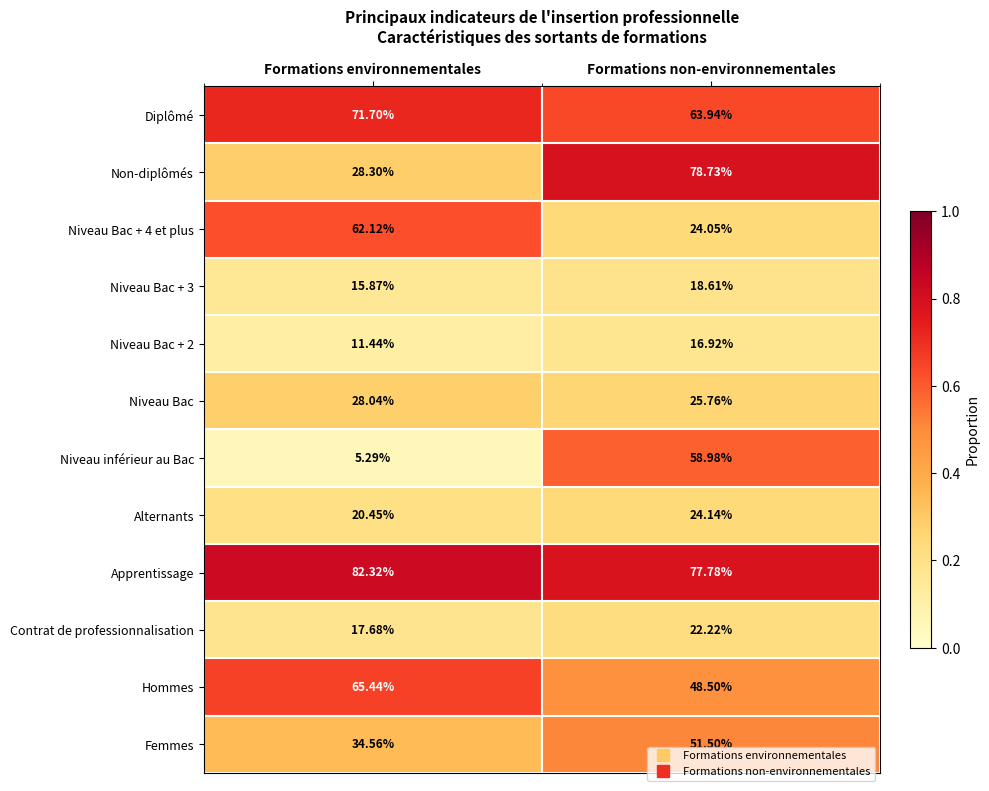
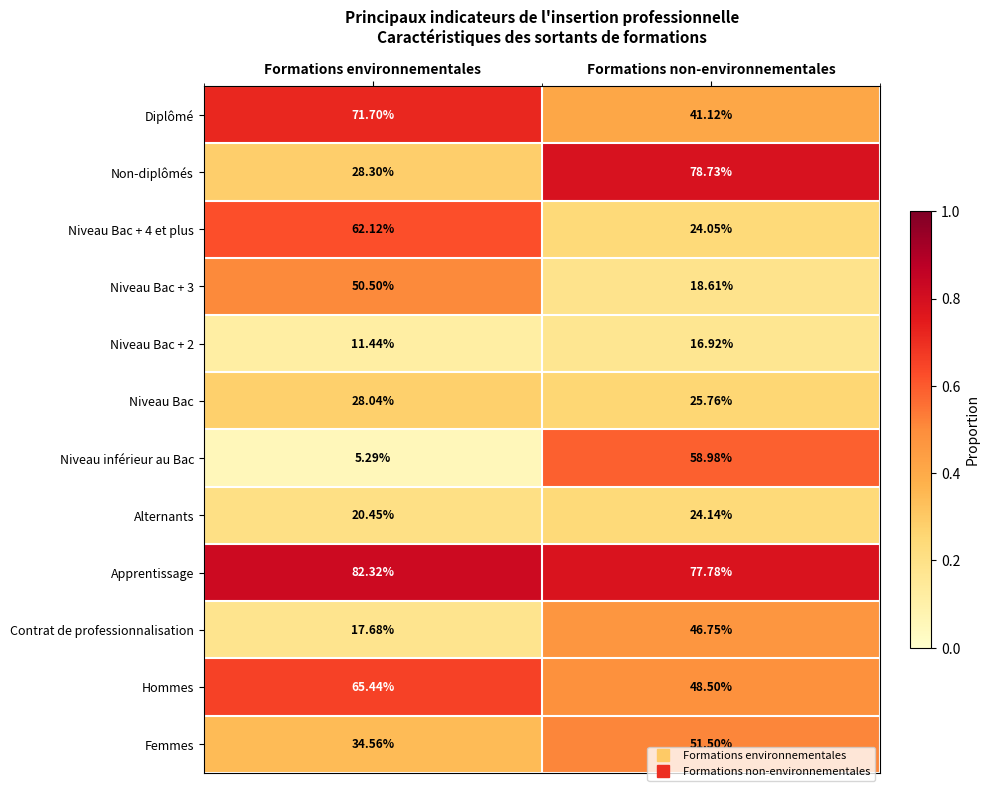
  {
    "Diplômé": {
      "Formations environnementales": "71.70%",
-     "Formations non-environnementales": "63.94%"
+     "Formations non-environnementales": "41.12%"
    },
    "Non-diplômés": {
      "Formations environnementales": "28.30%",
      "Formations non-environnementales": "78.73%"
    },
    "Niveau Bac + 4 et plus": {
      "Formations environnementales": "62.12%",
      "Formations non-environnementales": "24.05%"
    },
    "Niveau Bac + 3": {
-     "Formations environnementales": "15.87%",
+     "Formations environnementales": "50.50%",
      "Formations non-environnementales": "18.61%"
    },
    "Niveau Bac + 2": {
      "Formations environnementales": "11.44%",
      "Formations non-environnementales": "16.92%"
    },
    "Niveau Bac": {
      "Formations environnementales": "28.04%",
      "Formations non-environnementales": "25.76%"
    },
    "Niveau inférieur au Bac": {
      "Formations environnementales": "5.29%",
      "Formations non-environnementales": "58.98%"
    },
    "Alternants": {
      "Formations environnementales": "20.45%",
      "Formations non-environnementales": "24.14%"
    },
    "Apprentissage": {
      "Formations environnementales": "82.32%",
      "Formations non-environnementales": "77.78%"
    },
    "Contrat de professionnalisation": {
      "Formations environnementales": "17.68%",
-     "Formations non-environnementales": "22.22%"
+     "Formations non-environnementales": "46.75%"
    },
    "Hommes": {
      "Formations environnementales": "65.44%",
      "Formations non-environnementales": "48.50%"
    },
    "Femmes": {
      "Formations environnementales": "34.56%"
    }
  }
